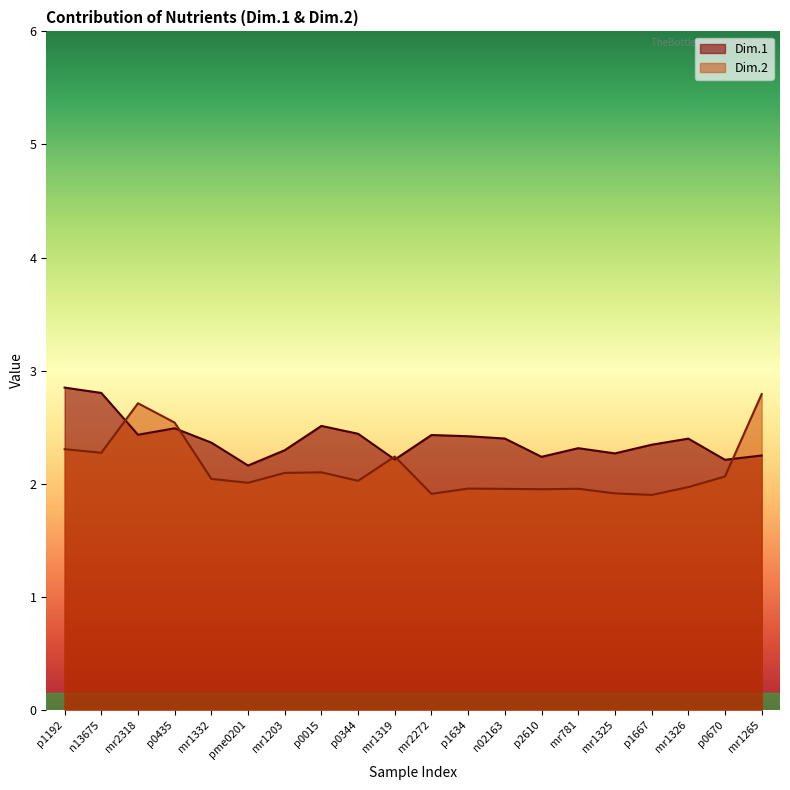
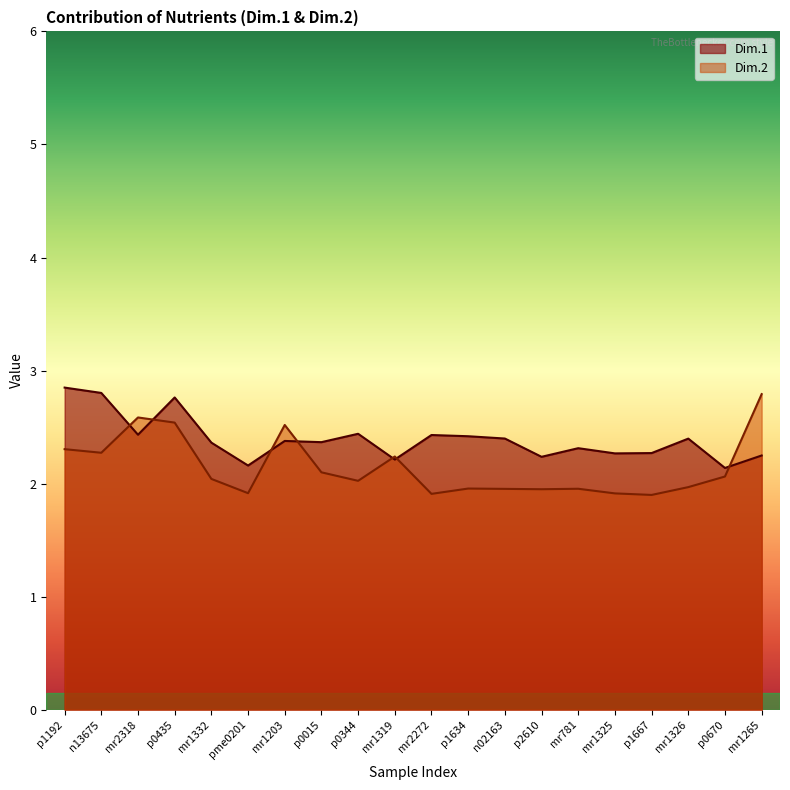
  {
    "Dim.1": {
      "p1192": 2.85,
      "n13675": 2.80,
      "mr2318": 2.43,
-     "p0435": 2.49,
+     "p0435": 2.76,
      "mr1332": 2.36,
      "pme0201": 2.16,
-     "mr1203": 2.30,
-     "p0015": 2.51,
+     "mr1203": 2.38,
+     "p0015": 2.37,
      "p0344": 2.44,
      "mr1319": 2.21,
      "mr2272": 2.43,
      "p1634": 2.42,
      "n02163": 2.40,
      "p2610": 2.24,
      "mr781": 2.31,
      "mr1325": 2.27,
-     "p1667": 2.34,
+     "p1667": 2.27,
      "mr1326": 2.40,
-     "p0670": 2.21,
+     "p0670": 2.14,
      "mr1265": 2.25
    },
    "Dim.2": {
      "p1192": 2.30,
      "n13675": 2.27,
-     "mr2318": 2.71,
+     "mr2318": 2.59,
      "p0435": 2.54,
      "mr1332": 2.04,
-     "pme0201": 2.01,
-     "mr1203": 2.09,
+     "pme0201": 1.92,
+     "mr1203": 2.52,
      "p0015": 2.10,
      "p0344": 2.02,
      "mr1319": 2.24,
      "mr2272": 1.91,
      "p1634": 1.96,
      "n02163": 1.95,
      "p2610": 1.95,
      "mr781": 1.95,
      "mr1325": 1.91,
      "p1667": 1.90,
      "mr1326": 1.97,
      "p0670": 2.06,
      "mr1265": 2.79
    }
  }
